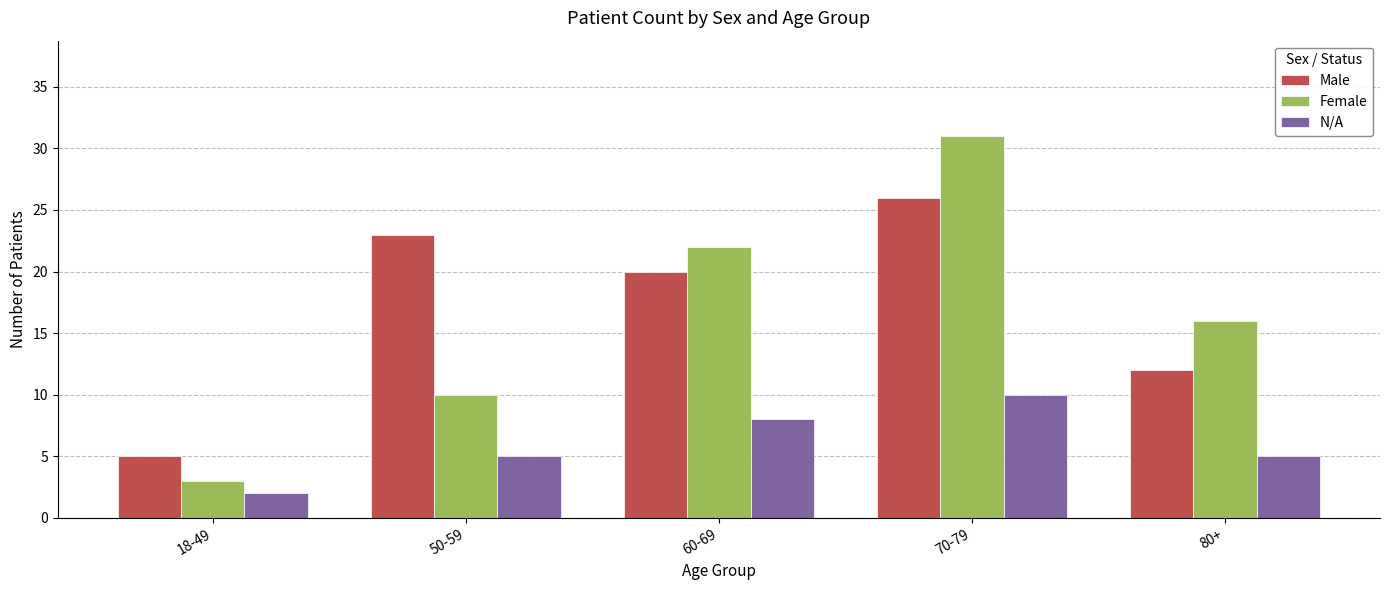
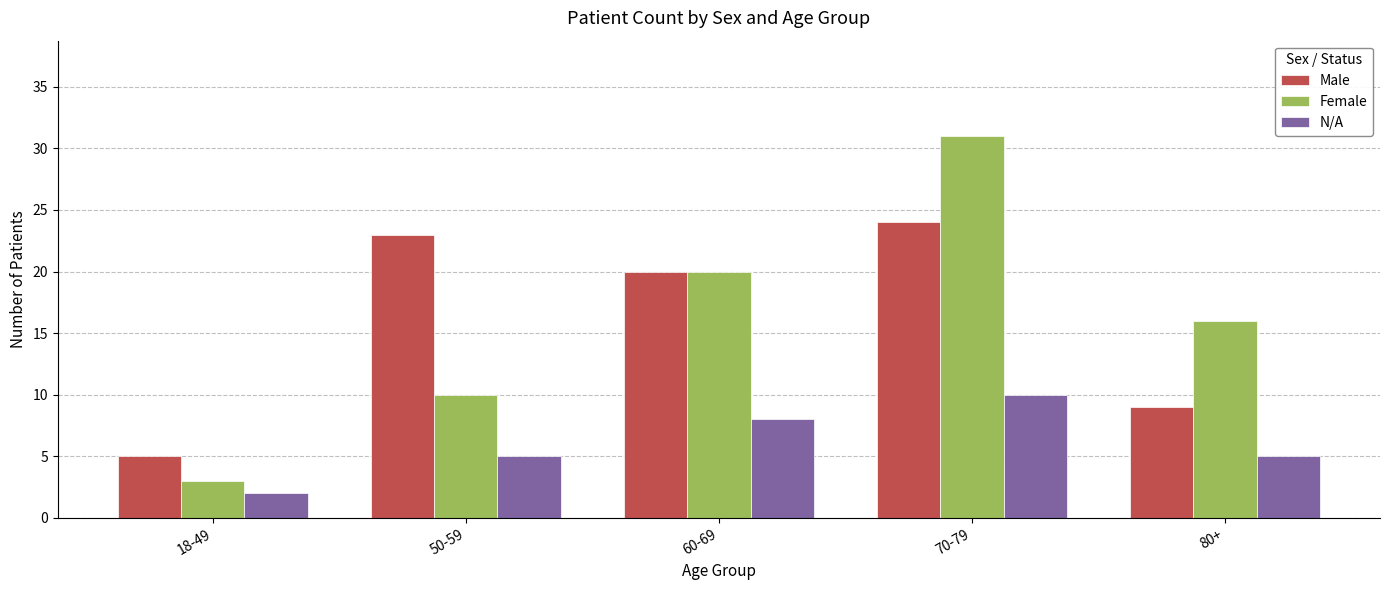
  {
    "Male": {
      "18-49": 5,
      "50-59": 23,
      "60-69": 20,
-     "70-79": 26,
-     "80+": 12
+     "70-79": 24,
+     "80+": 9
    },
    "Female": {
      "18-49": 3,
      "50-59": 10,
-     "60-69": 22,
+     "60-69": 20,
      "70-79": 31,
      "80+": 16
    },
    "N/A": {
      "18-49": 2,
      "50-59": 5,
      "60-69": 8,
      "70-79": 10,
      "80+": 5
    }
  }
